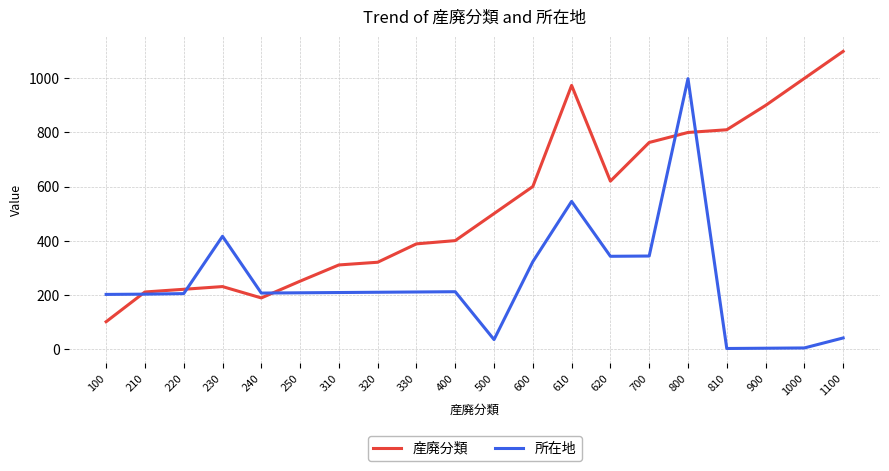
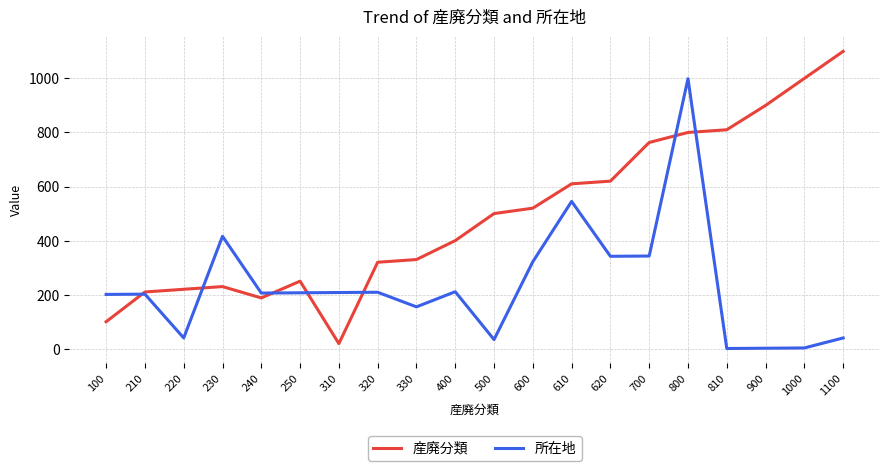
  {
    "産廃分類": {
      "100": 100,
      "220": 220,
      "230": 230,
      "240": 190,
      "250": 250,
-     "310": 310,
+     "310": 20,
      "320": 320,
-     "330": 390,
+     "330": 330,
      "400": 400,
      "500": 500,
-     "600": 600,
-     "610": 970,
+     "600": 520,
+     "610": 610,
      "620": 620,
      "700": 760,
      "800": 800,
      "810": 810,
      "900": 900,
      "1000": 1000,
      "1100": 1100
    },
    "所在地": {
      "100": 200,
-     "220": 200,
+     "220": 40,
      "230": 420,
      "240": 210,
      "250": 210,
      "310": 210,
      "320": 210,
-     "330": 210,
+     "330": 160,
      "400": 210,
      "500": 30,
      "600": 320,
      "610": 550,
      "620": 340,
      "700": 340,
      "800": 1000,
      "810": 0,
      "900": 0,
      "1000": 0,
      "1100": 40
    }
  }
